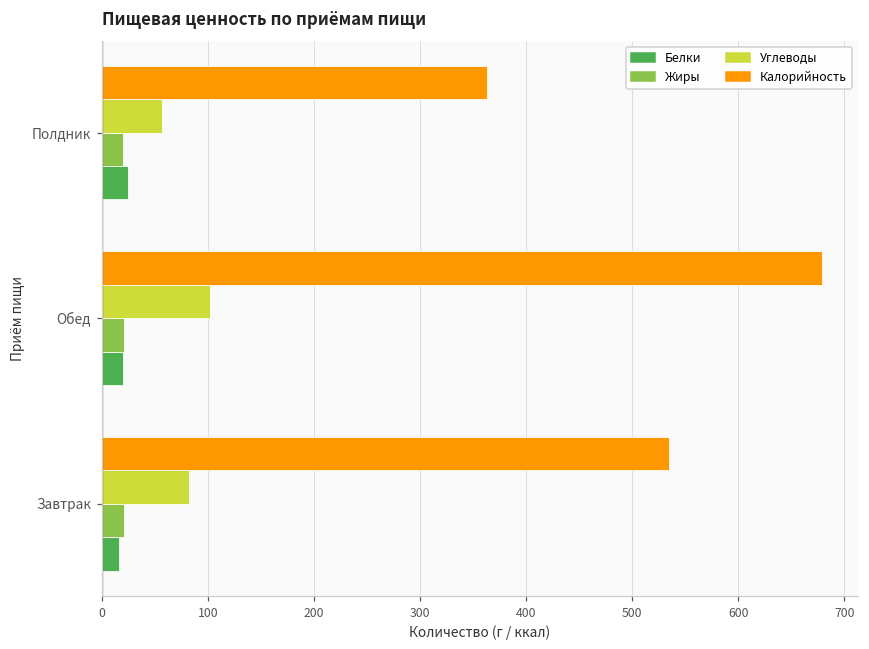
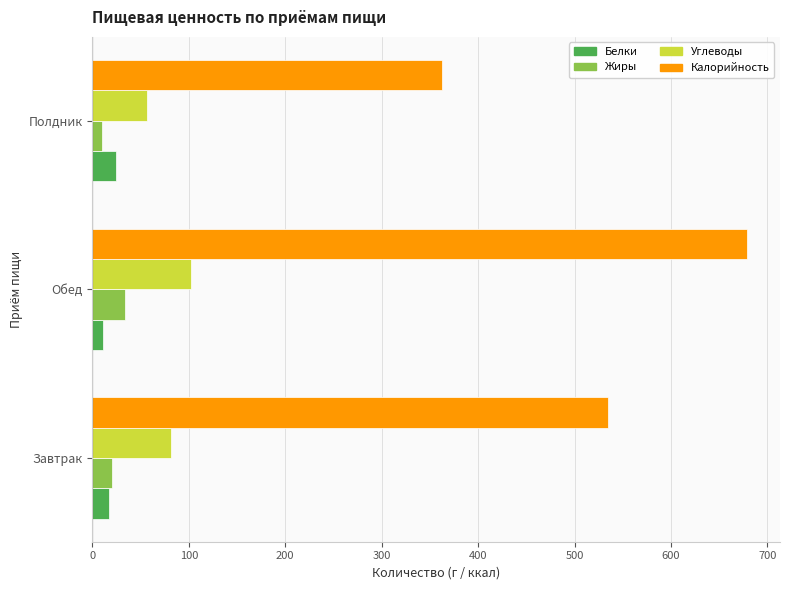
  {
    "Белки": {
      "Полдник": 20,
-     "Обед": 20,
+     "Обед": 10,
      "Завтрак": 20
    },
    "Жиры": {
-     "Полдник": 20,
-     "Обед": 20,
+     "Полдник": 10,
+     "Обед": 30,
      "Завтрак": 20
    },
    "Углеводы": {
      "Полдник": 60,
      "Обед": 100,
      "Завтрак": 80
    },
    "Калорийность": {
      "Полдник": 360,
      "Обед": 680,
      "Завтрак": 530
    }
  }
